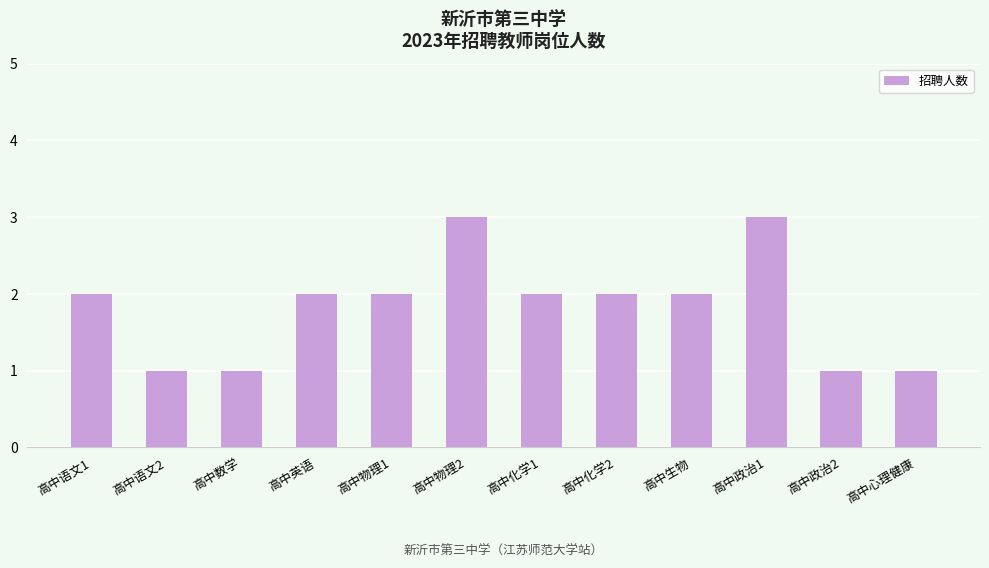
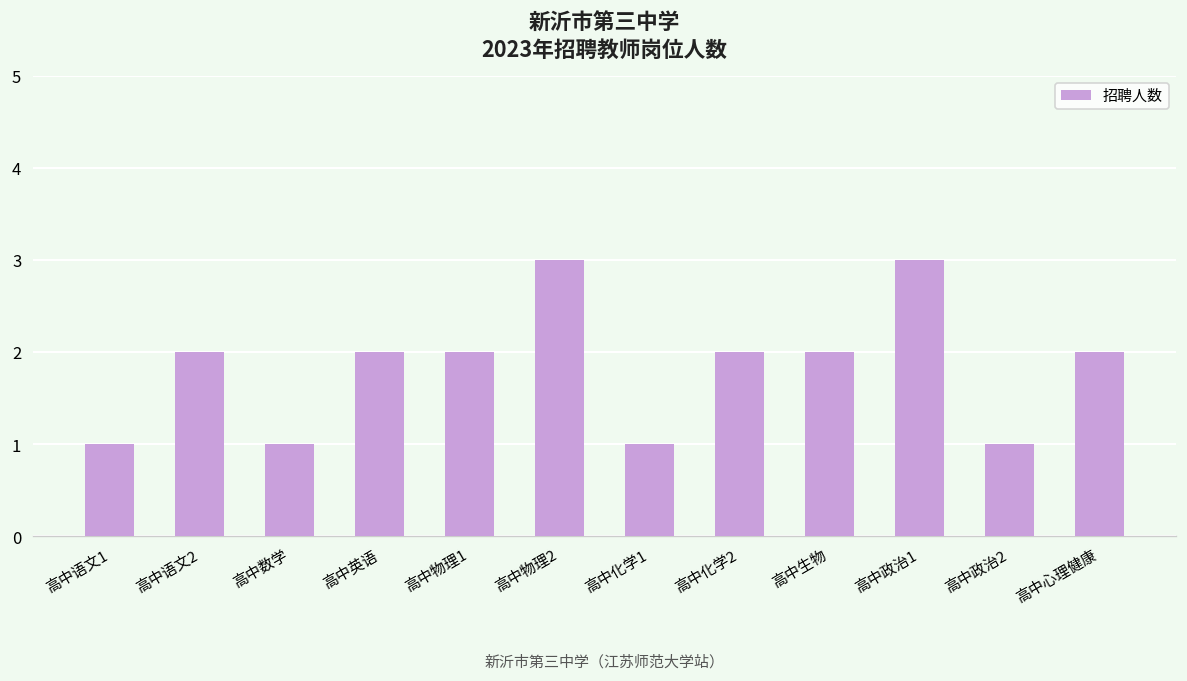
  {
-   "高中语文1": 2,
-   "高中语文2": 1,
+   "高中语文1": 1,
+   "高中语文2": 2,
    "高中数学": 1,
    "高中英语": 2,
    "高中物理1": 2,
    "高中物理2": 3,
-   "高中化学1": 2,
+   "高中化学1": 1,
    "高中化学2": 2,
    "高中生物": 2,
    "高中政治1": 3,
    "高中政治2": 1,
-   "高中心理健康": 1
+   "高中心理健康": 2
  }
